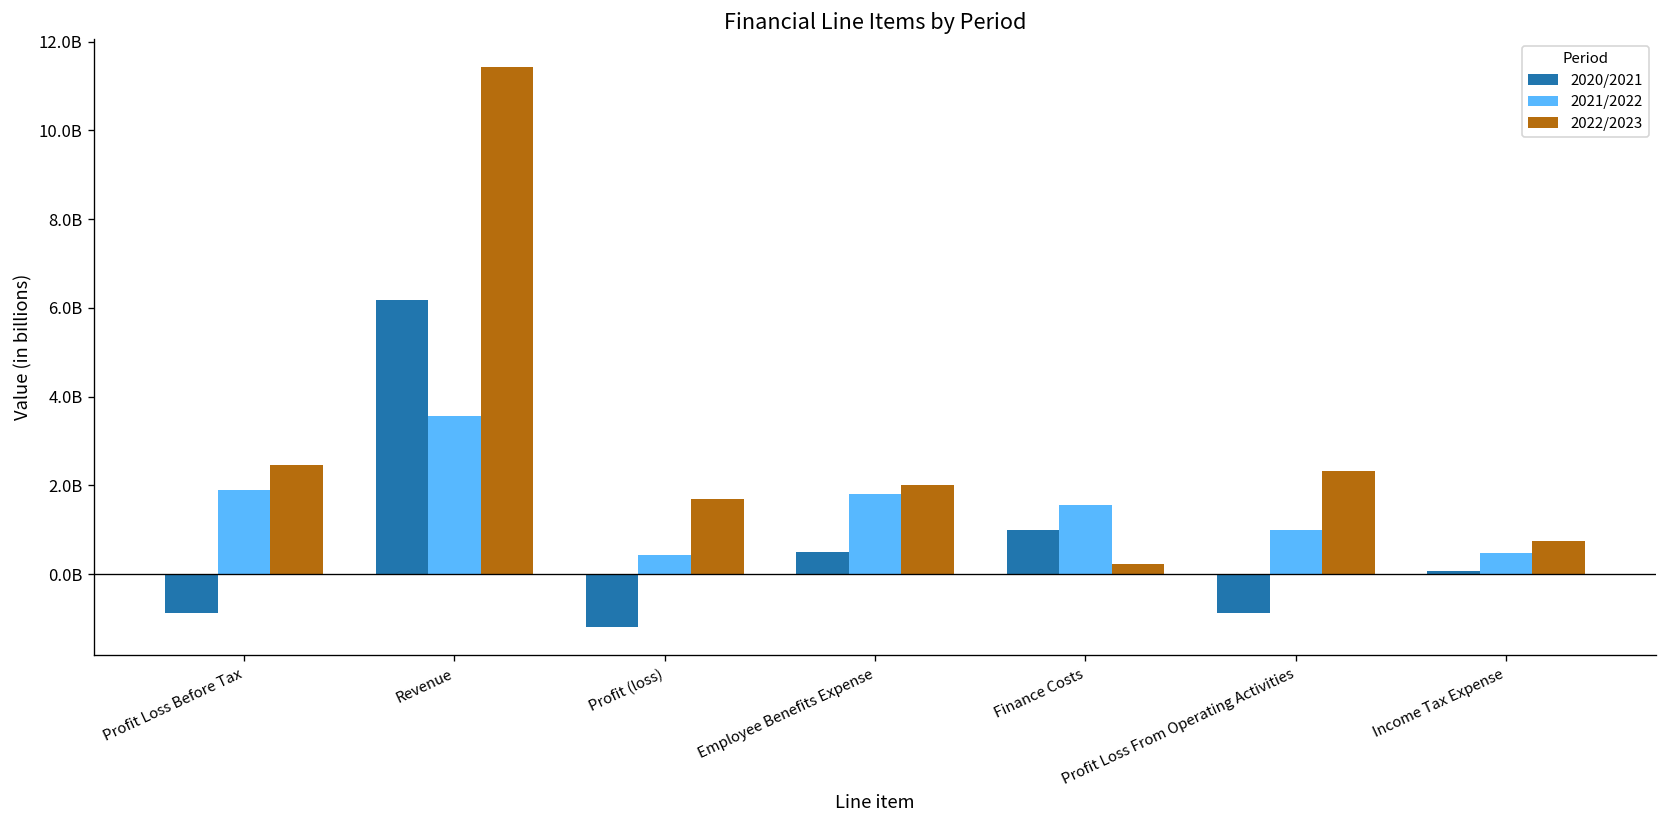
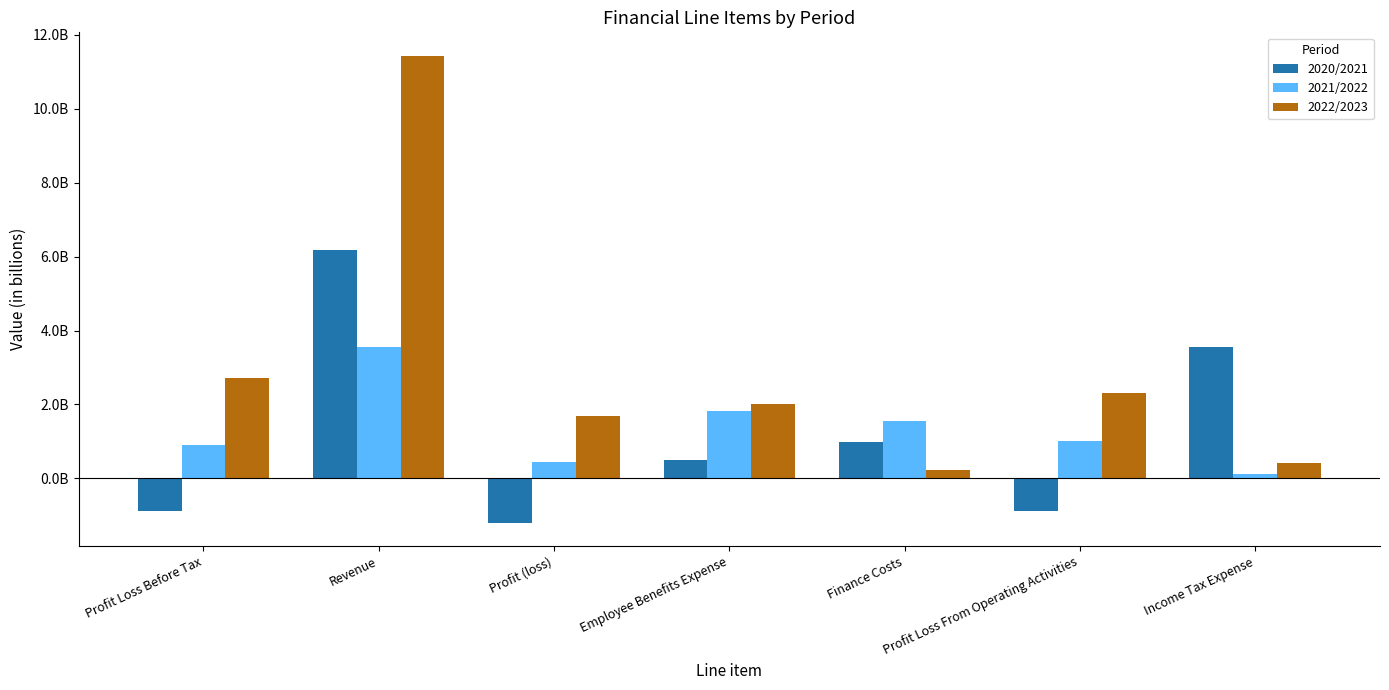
  {
    "2020/2021": {
      "Profit Loss Before Tax": -900000000,
      "Revenue": 6200000000,
      "Profit (loss)": -1200000000,
      "Employee Benefits Expense": 500000000,
      "Finance Costs": 1000000000,
      "Profit Loss From Operating Activities": -900000000,
-     "Income Tax Expense": 100000000
+     "Income Tax Expense": 3600000000
    },
    "2021/2022": {
-     "Profit Loss Before Tax": 1900000000,
+     "Profit Loss Before Tax": 900000000,
      "Revenue": 3600000000,
      "Profit (loss)": 400000000,
      "Employee Benefits Expense": 1800000000,
      "Finance Costs": 1600000000,
      "Profit Loss From Operating Activities": 1000000000,
-     "Income Tax Expense": 500000000
+     "Income Tax Expense": 100000000
    },
    "2022/2023": {
-     "Profit Loss Before Tax": 2500000000,
+     "Profit Loss Before Tax": 2700000000,
      "Revenue": 11400000000,
      "Profit (loss)": 1700000000,
      "Employee Benefits Expense": 2000000000,
      "Finance Costs": 200000000,
      "Profit Loss From Operating Activities": 2300000000,
-     "Income Tax Expense": 800000000
+     "Income Tax Expense": 400000000
    }
  }
